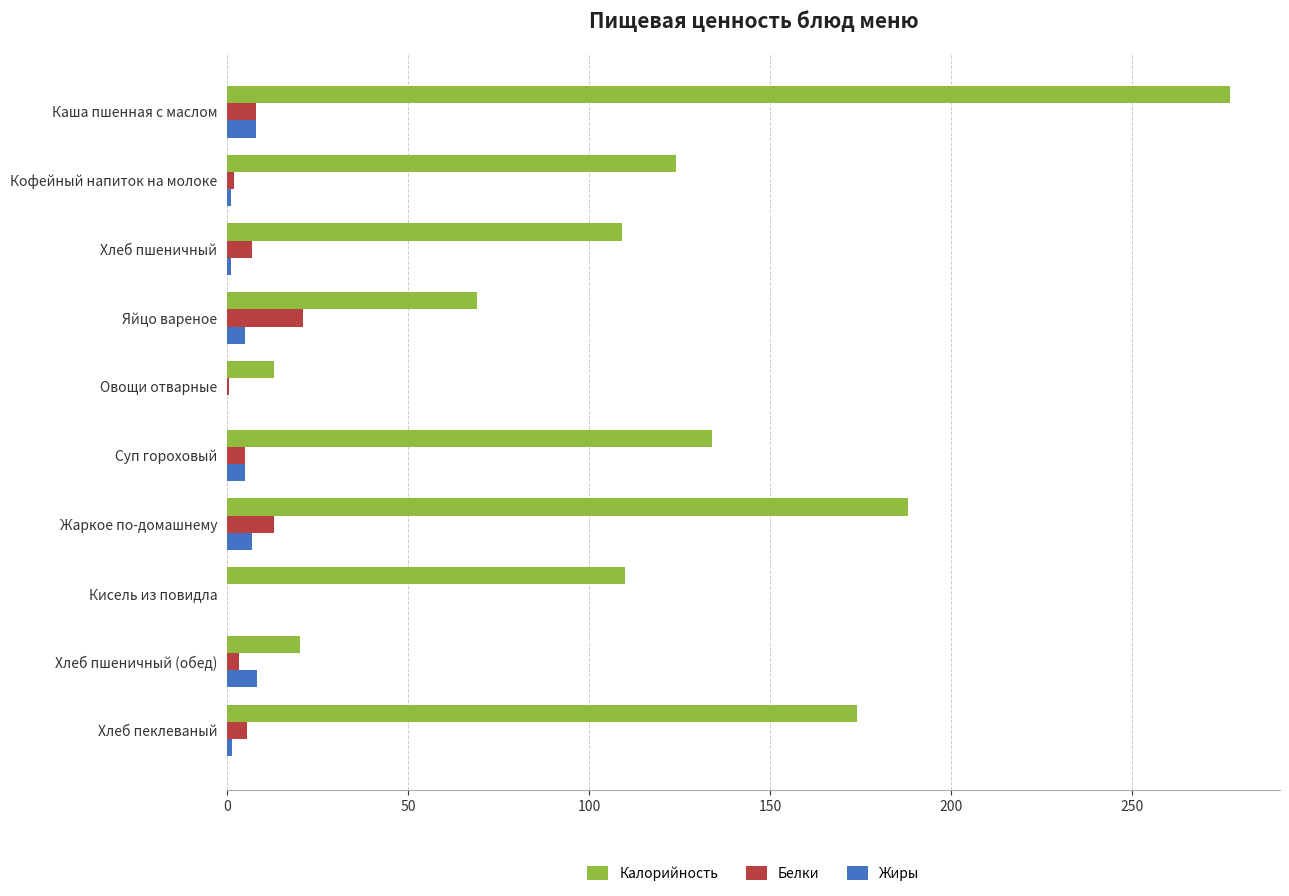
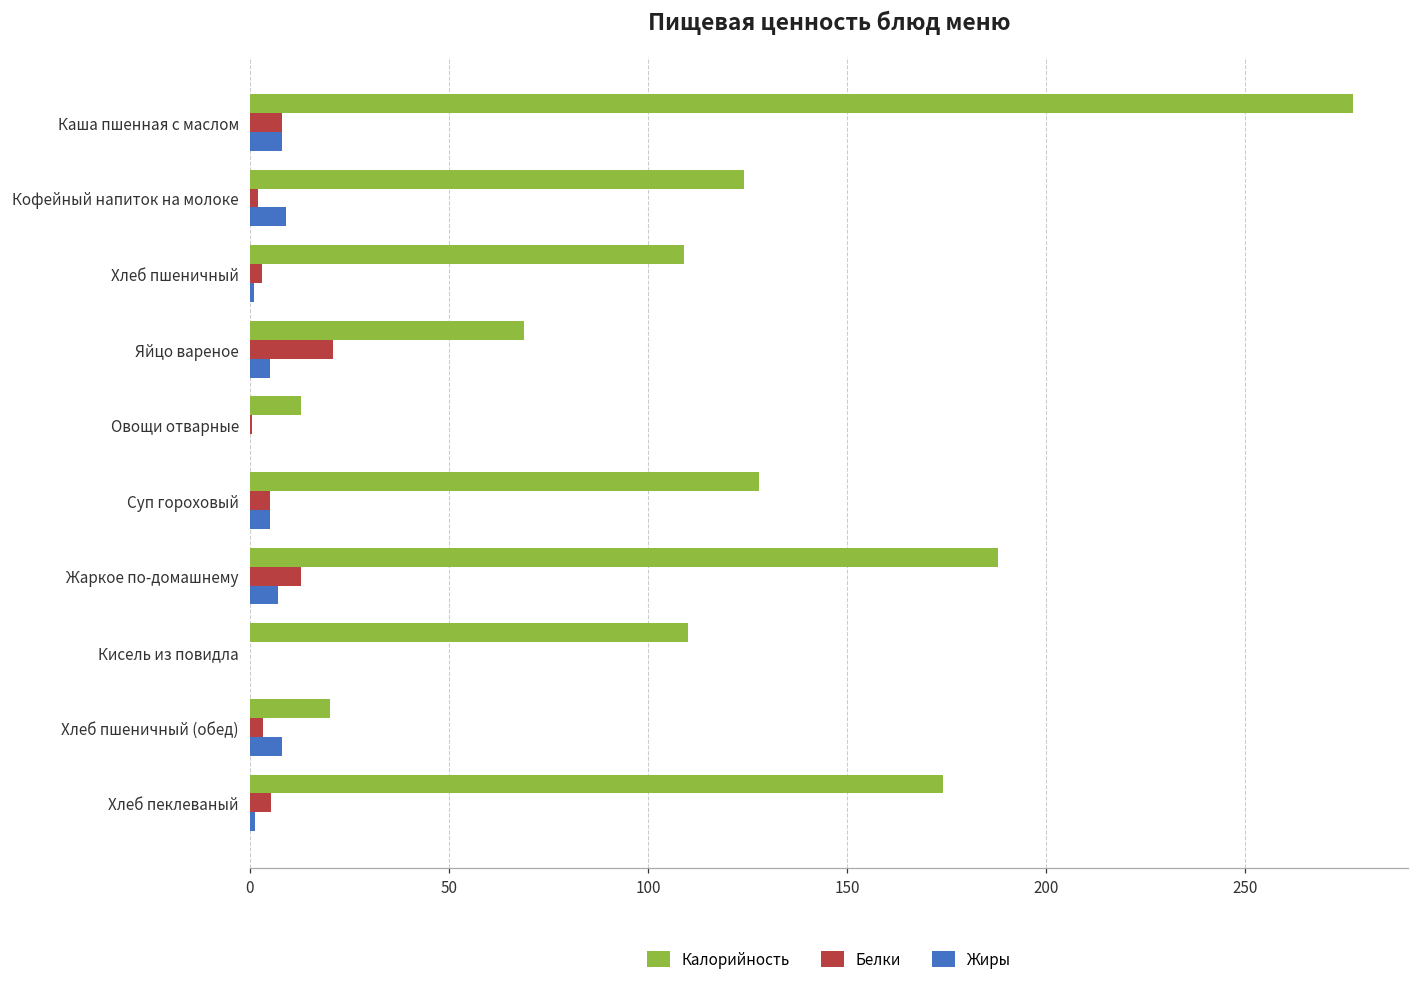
  {
    "Калорийность": {
      "Каша пшенная с маслом": 277,
      "Кофейный напиток на молоке": 124,
      "Хлеб пшеничный": 109,
      "Яйцо вареное": 69,
      "Овощи отварные": 13,
-     "Суп гороховый": 134,
+     "Суп гороховый": 128,
      "Жаркое по-домашнему": 188,
      "Кисель из повидла": 110,
      "Хлеб пшеничный (обед)": 20,
      "Хлеб пеклеваный": 174
    },
    "Белки": {
      "Каша пшенная с маслом": 8,
      "Кофейный напиток на молоке": 2,
-     "Хлеб пшеничный": 7,
+     "Хлеб пшеничный": 3,
      "Яйцо вареное": 21,
      "Суп гороховый": 5,
      "Жаркое по-домашнему": 13,
      "Кисель из повидла": 0,
      "Хлеб пшеничный (обед)": 3,
      "Хлеб пеклеваный": 5
    },
    "Жиры": {
      "Каша пшенная с маслом": 8,
-     "Кофейный напиток на молоке": 1,
+     "Кофейный напиток на молоке": 9,
      "Хлеб пшеничный": 1,
      "Яйцо вареное": 5,
      "Суп гороховый": 5,
      "Жаркое по-домашнему": 7,
      "Кисель из повидла": 0,
      "Хлеб пшеничный (обед)": 8,
      "Хлеб пеклеваный": 1
    }
  }
